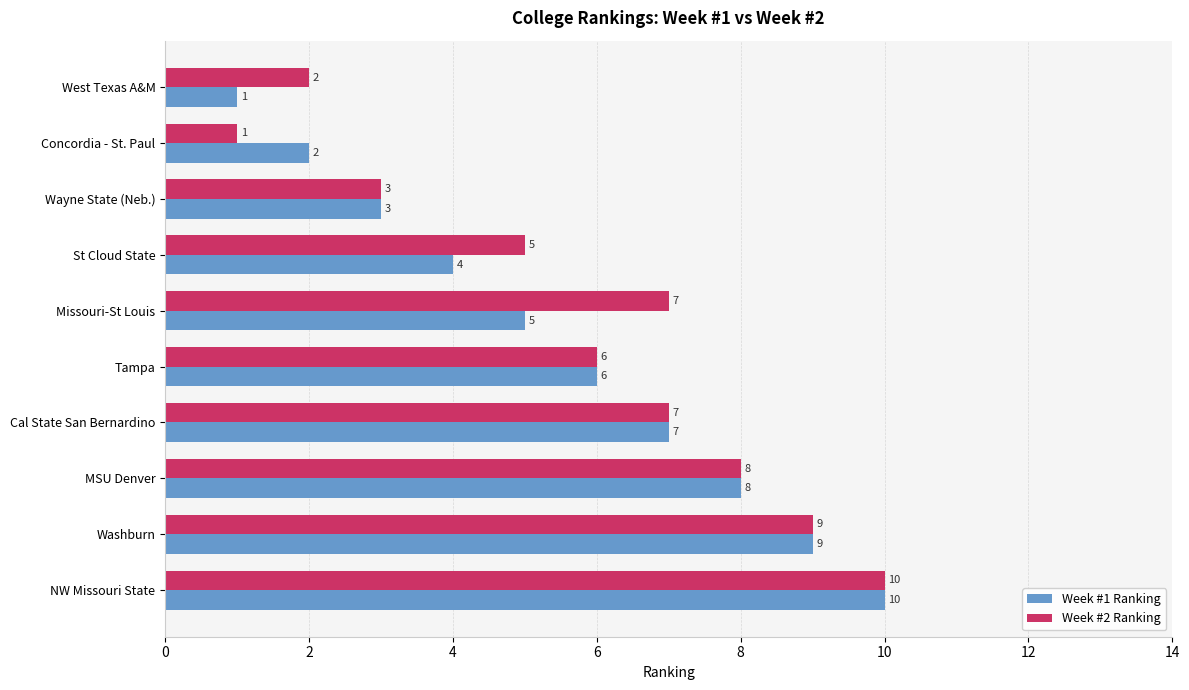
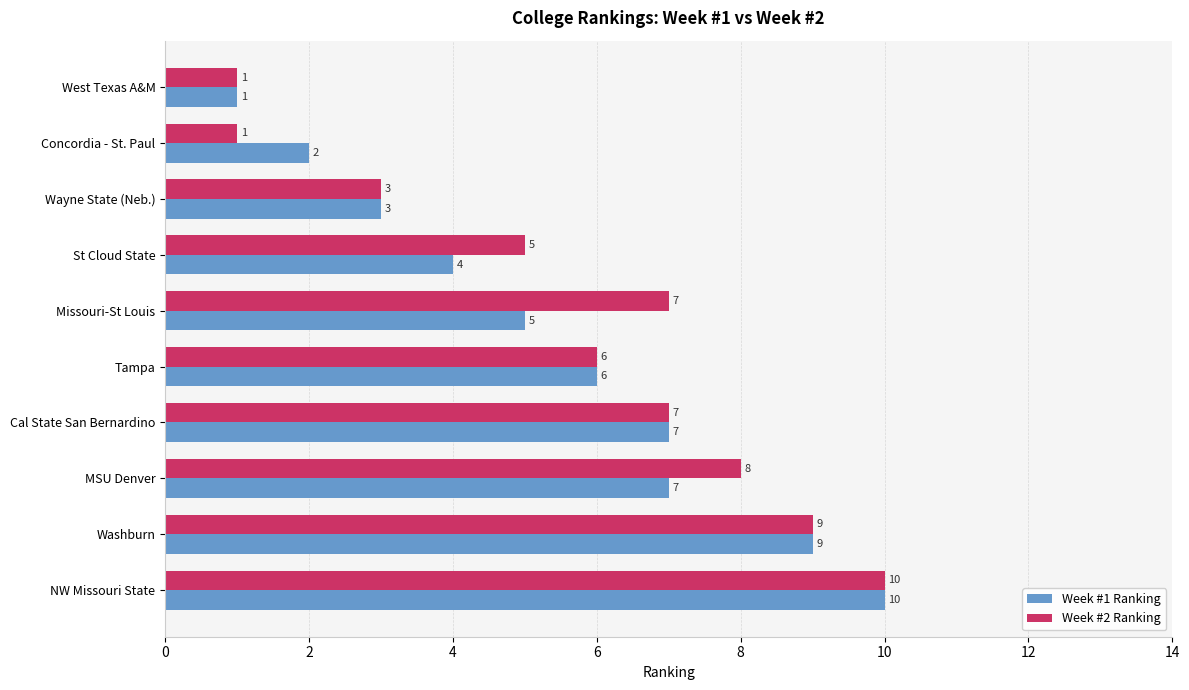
  {
    "Week #1 Ranking": {
      "West Texas A&M": 1,
      "Concordia - St. Paul": 2,
      "Wayne State (Neb.)": 3,
      "St Cloud State": 4,
      "Missouri-St Louis": 5,
      "Tampa": 6,
      "Cal State San Bernardino": 7,
-     "MSU Denver": 8,
+     "MSU Denver": 7,
      "Washburn": 9,
      "NW Missouri State": 10
    },
    "Week #2 Ranking": {
-     "West Texas A&M": 2,
+     "West Texas A&M": 1,
      "Concordia - St. Paul": 1,
      "Wayne State (Neb.)": 3,
      "St Cloud State": 5,
      "Missouri-St Louis": 7,
      "Tampa": 6,
      "Cal State San Bernardino": 7,
      "MSU Denver": 8,
      "Washburn": 9,
      "NW Missouri State": 10
    }
  }
